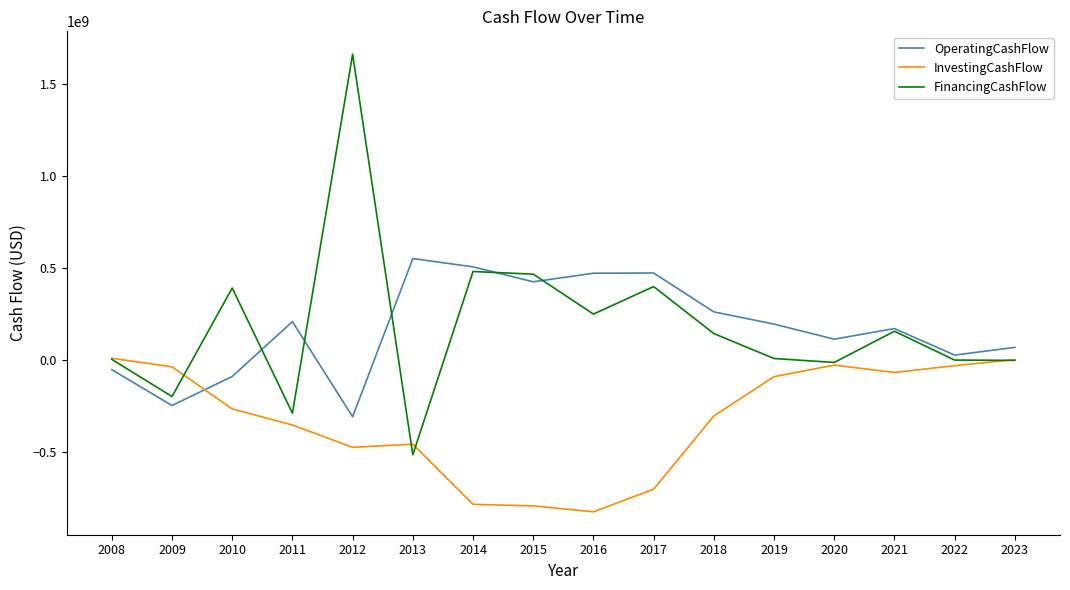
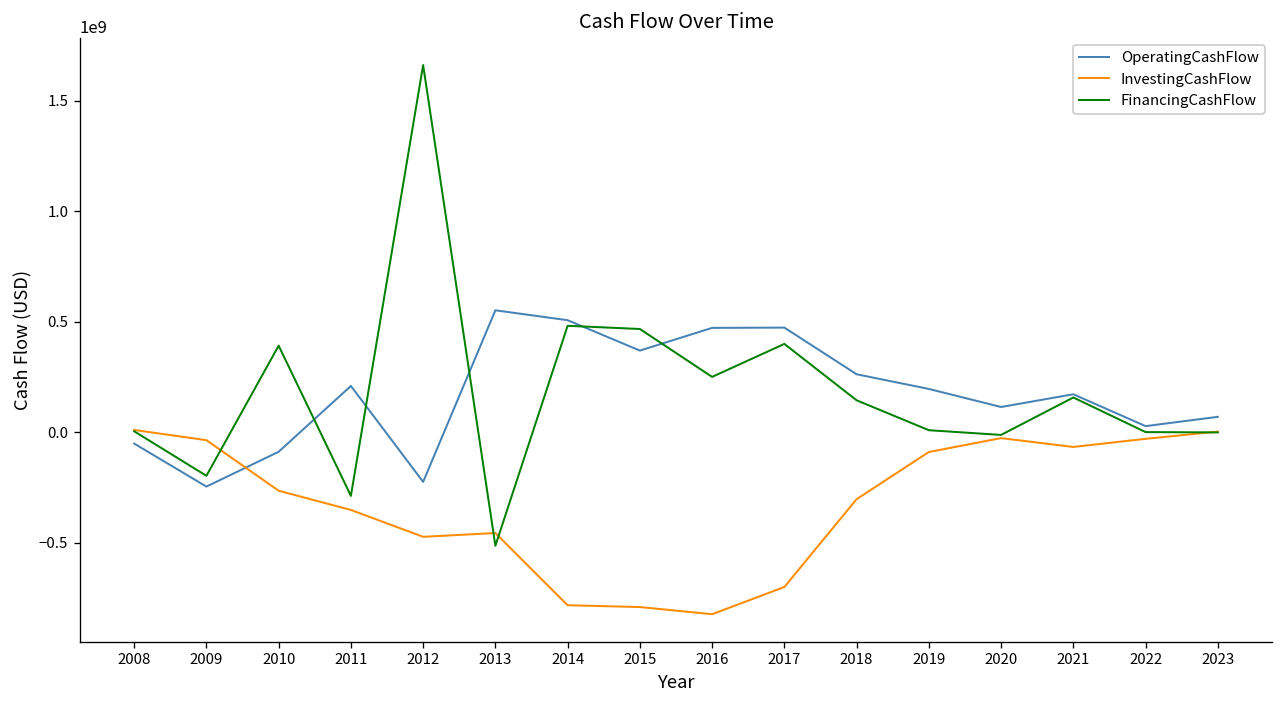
  {
    "OperatingCashFlow": {
      "2008": -50000000,
      "2009": -250000000,
      "2010": -90000000,
      "2011": 210000000,
-     "2012": -310000000,
+     "2012": -230000000,
      "2013": 550000000,
      "2014": 510000000,
-     "2015": 430000000,
+     "2015": 370000000,
      "2016": 470000000,
      "2017": 470000000,
      "2018": 260000000,
      "2019": 200000000,
      "2020": 110000000,
      "2021": 170000000,
      "2022": 30000000,
      "2023": 70000000
    },
    "InvestingCashFlow": {
      "2009": -40000000,
      "2010": -270000000,
      "2011": -350000000,
      "2012": -470000000,
      "2013": -460000000,
      "2014": -780000000,
      "2015": -790000000,
      "2016": -820000000,
      "2017": -700000000,
      "2018": -300000000,
      "2019": -90000000,
      "2020": -30000000,
      "2021": -70000000,
      "2022": -30000000
    },
    "FinancingCashFlow": {
      "2009": -200000000,
      "2010": 390000000,
      "2011": -290000000,
      "2012": 1660000000,
      "2013": -510000000,
      "2014": 480000000,
      "2015": 470000000,
      "2016": 250000000,
      "2017": 400000000,
      "2018": 140000000,
      "2019": 10000000,
      "2020": -10000000,
      "2021": 160000000,
      "2022": 0
    }
  }
